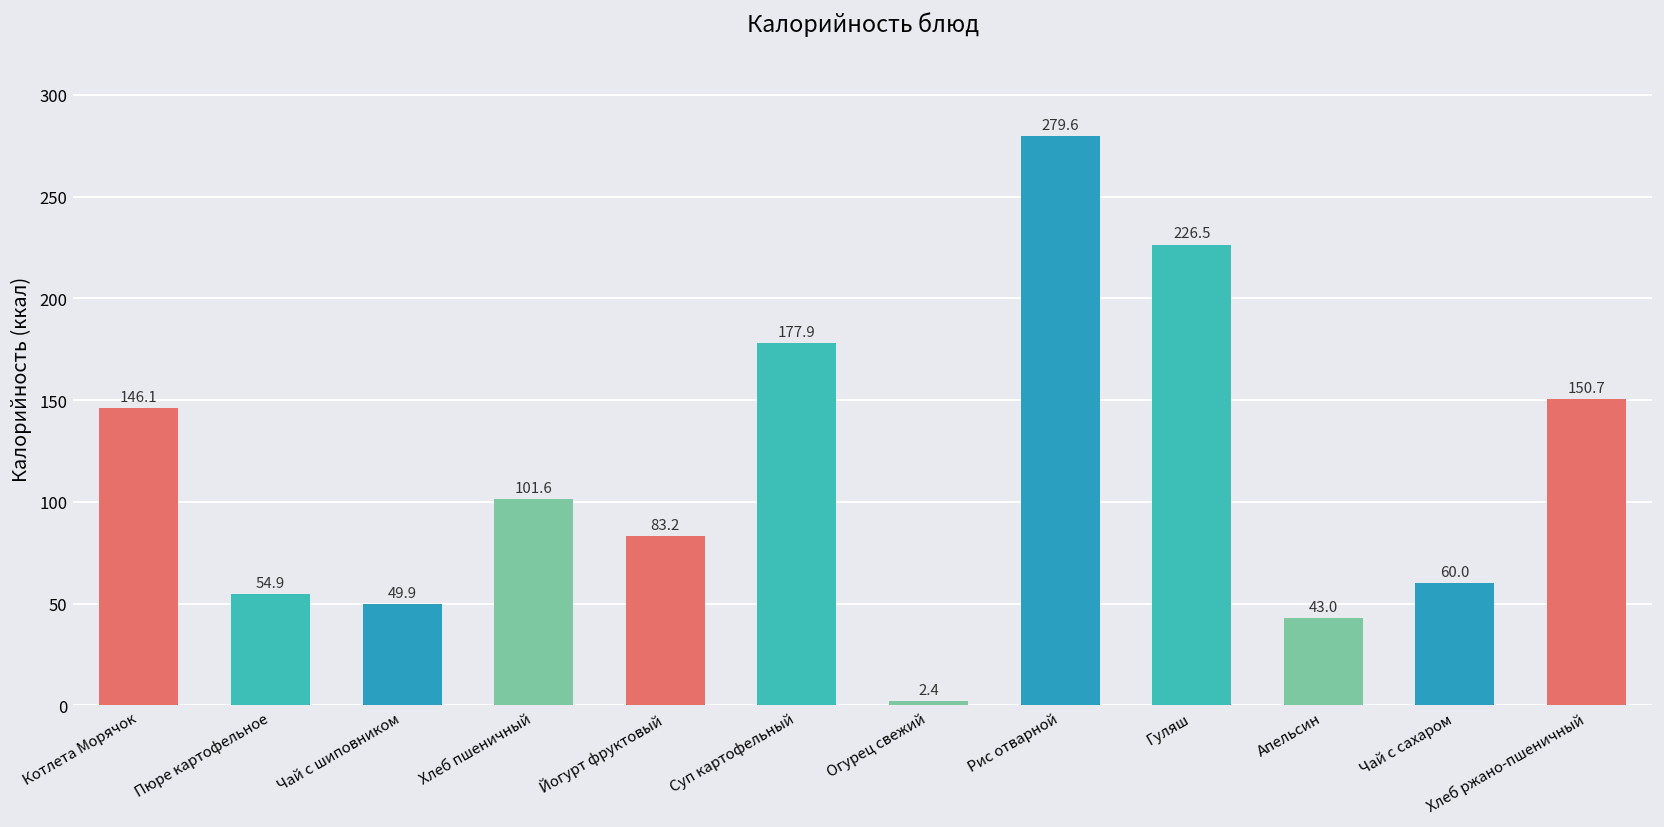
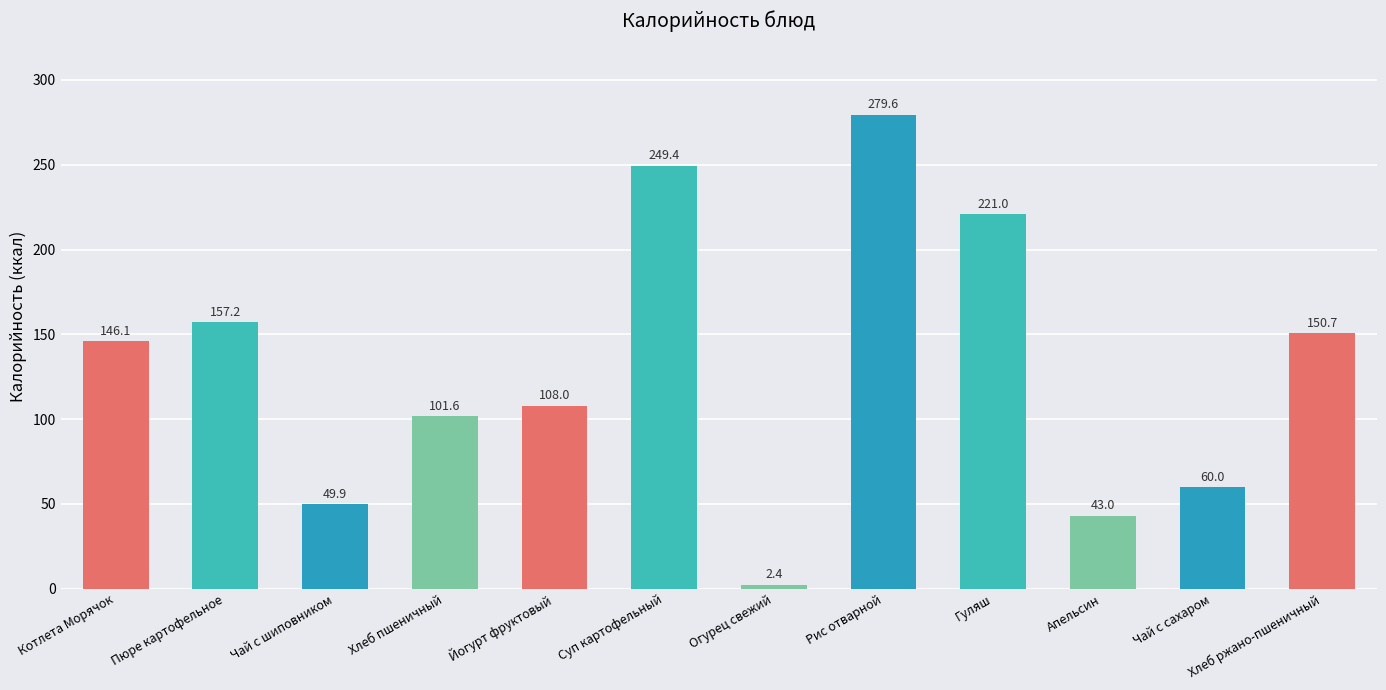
  {
    "Котлета Морячок": 146.1,
-   "Пюре картофельное": 54.9,
+   "Пюре картофельное": 157.2,
    "Чай с шиповником": 49.9,
    "Хлеб пшеничный": 101.6,
-   "Йогурт фруктовый": 83.2,
-   "Суп картофельный": 177.9,
+   "Йогурт фруктовый": 108.0,
+   "Суп картофельный": 249.4,
    "Огурец свежий": 2.4,
    "Рис отварной": 279.6,
-   "Гуляш": 226.5,
+   "Гуляш": 221.0,
    "Апельсин": 43.0,
    "Чай с сахаром": 60.0,
    "Хлеб ржано-пшеничный": 150.7
  }
